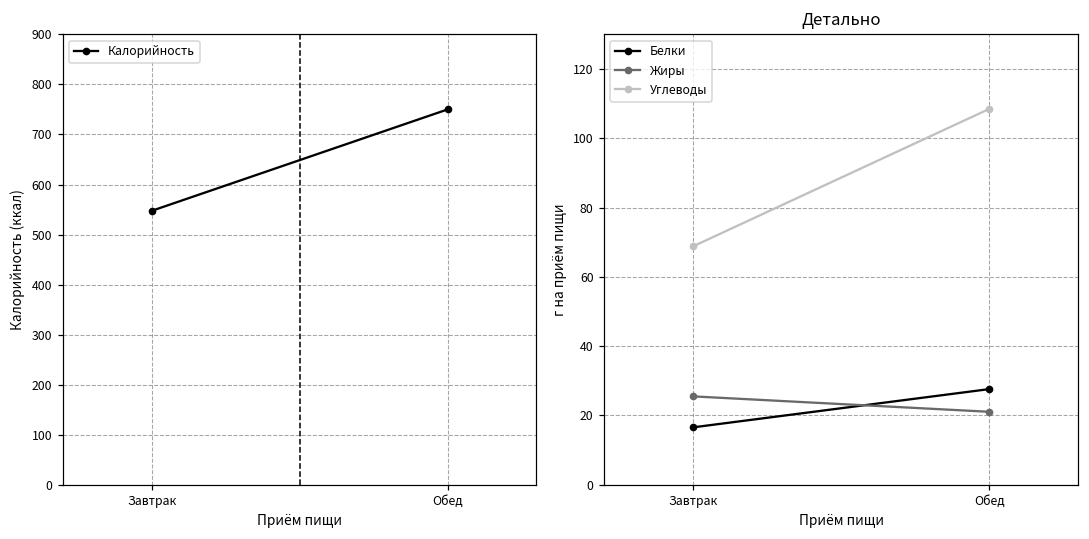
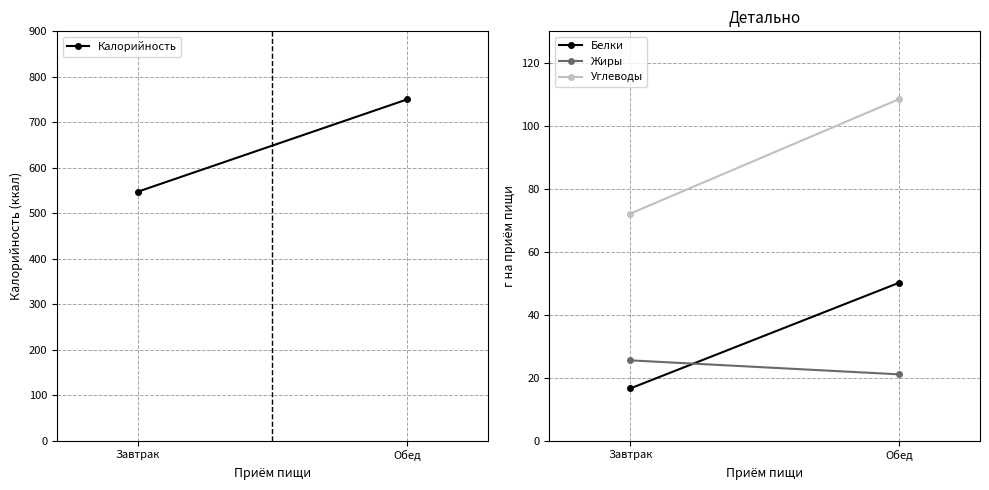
  {
    "Детально": {
      "Белки": {
        "Завтрак": 17,
-       "Обед": 28
+       "Обед": 50
      },
      "Жиры": {
        "Завтрак": 25,
        "Обед": 21
      },
      "Углеводы": {
-       "Завтрак": 69,
+       "Завтрак": 72,
        "Обед": 108
      }
    }
  }
